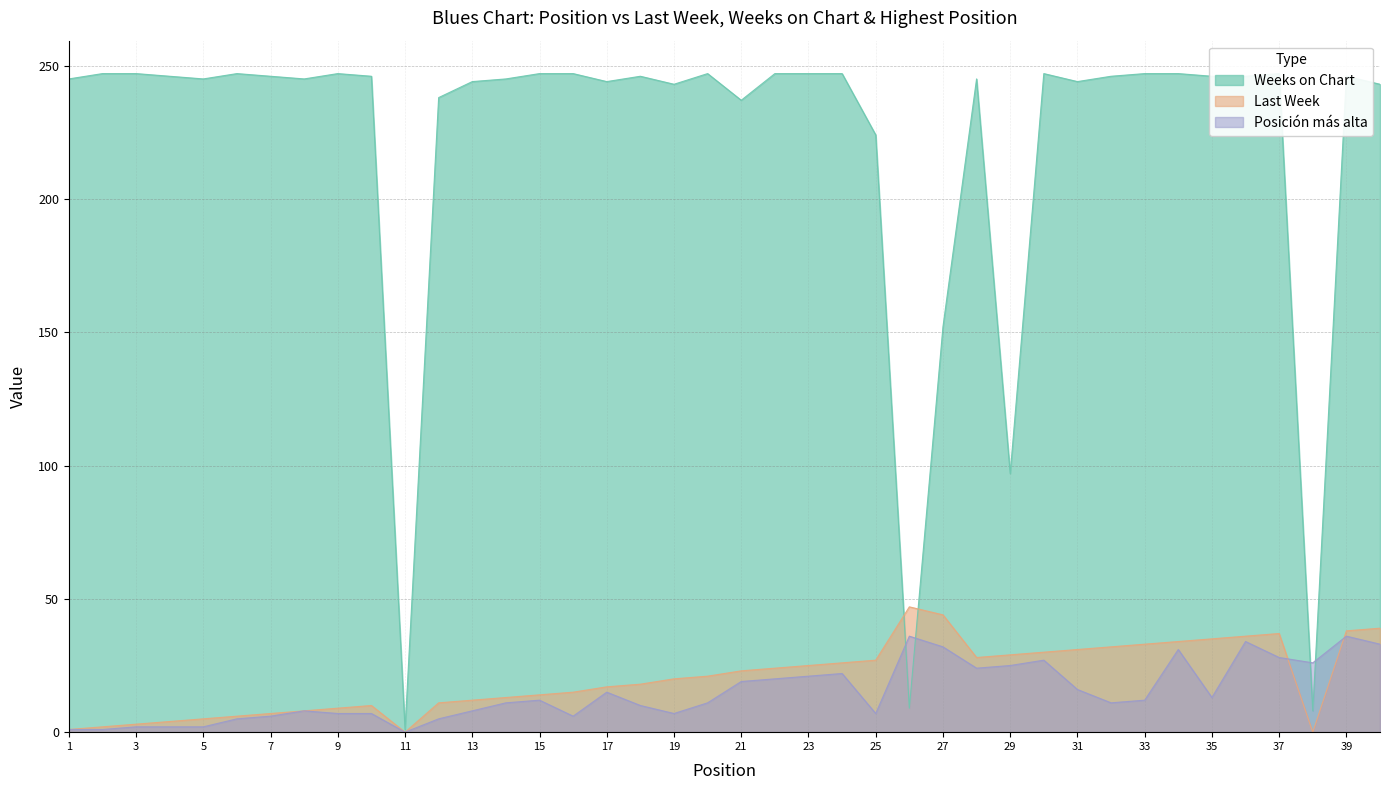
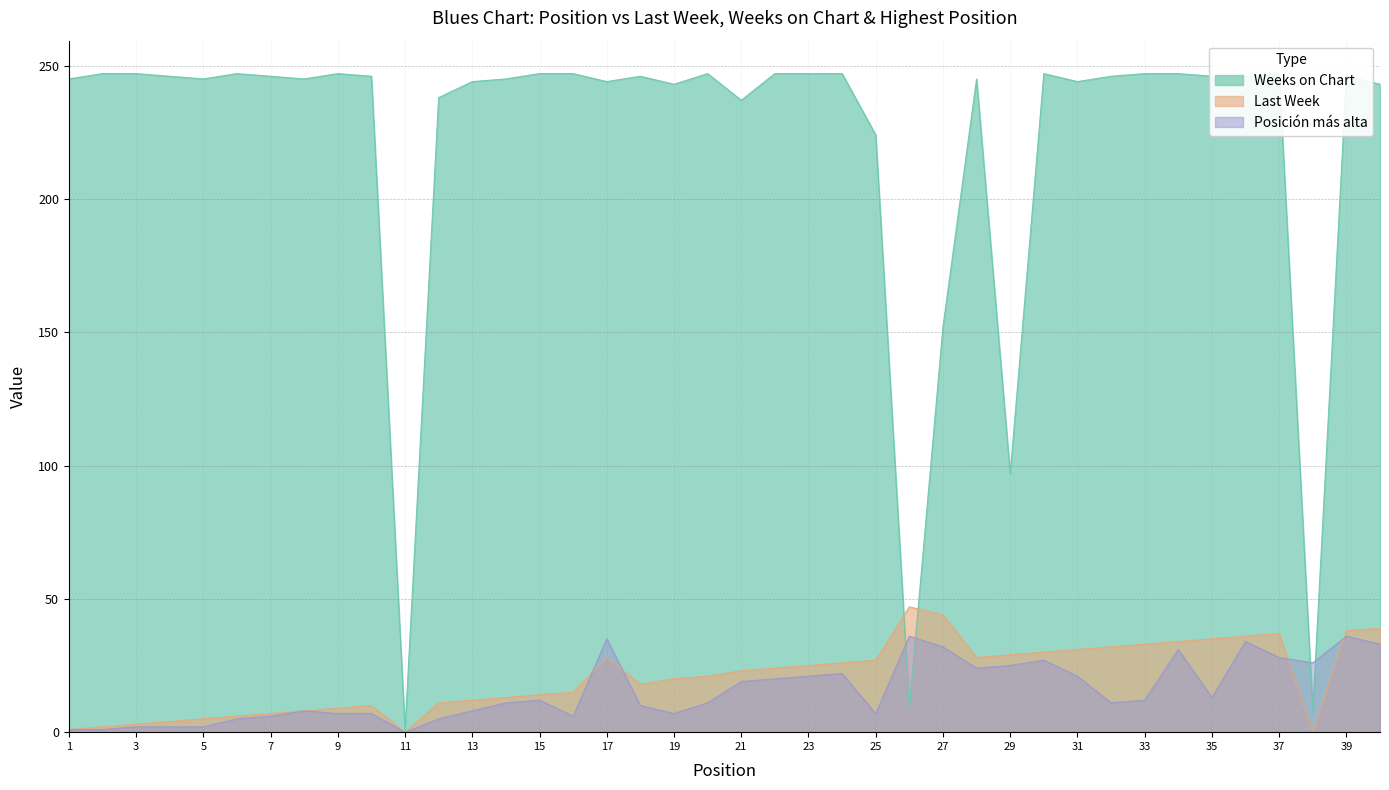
  {
    "Weeks on Chart": {
      "1": 245,
      "3": 247,
      "5": 245,
      "7": 246,
      "9": 247,
      "11": 1,
      "13": 244,
      "15": 247,
      "17": 244,
      "19": 243,
      "21": 237,
      "23": 247,
      "25": 224,
      "27": 152,
      "29": 97,
      "31": 244,
      "33": 247
    },
    "Last Week": {
      "3": 3,
      "5": 5,
      "7": 7,
      "9": 9,
      "13": 12,
      "15": 14,
-     "17": 17,
+     "17": 28,
      "19": 20,
      "21": 23,
      "23": 25,
      "25": 27,
      "27": 44,
      "29": 29,
      "31": 31,
      "33": 33,
      "35": 35,
      "37": 37,
      "39": 38
    },
    "Posición más alta": {
      "3": 2,
      "5": 2,
      "7": 6,
      "9": 7,
      "13": 8,
      "15": 12,
-     "17": 15,
+     "17": 35,
      "19": 7,
      "21": 19,
      "23": 21,
      "25": 7,
      "27": 32,
      "29": 25,
-     "31": 16,
+     "31": 21,
      "33": 12,
      "35": 13,
      "37": 28,
      "39": 36
    }
  }
